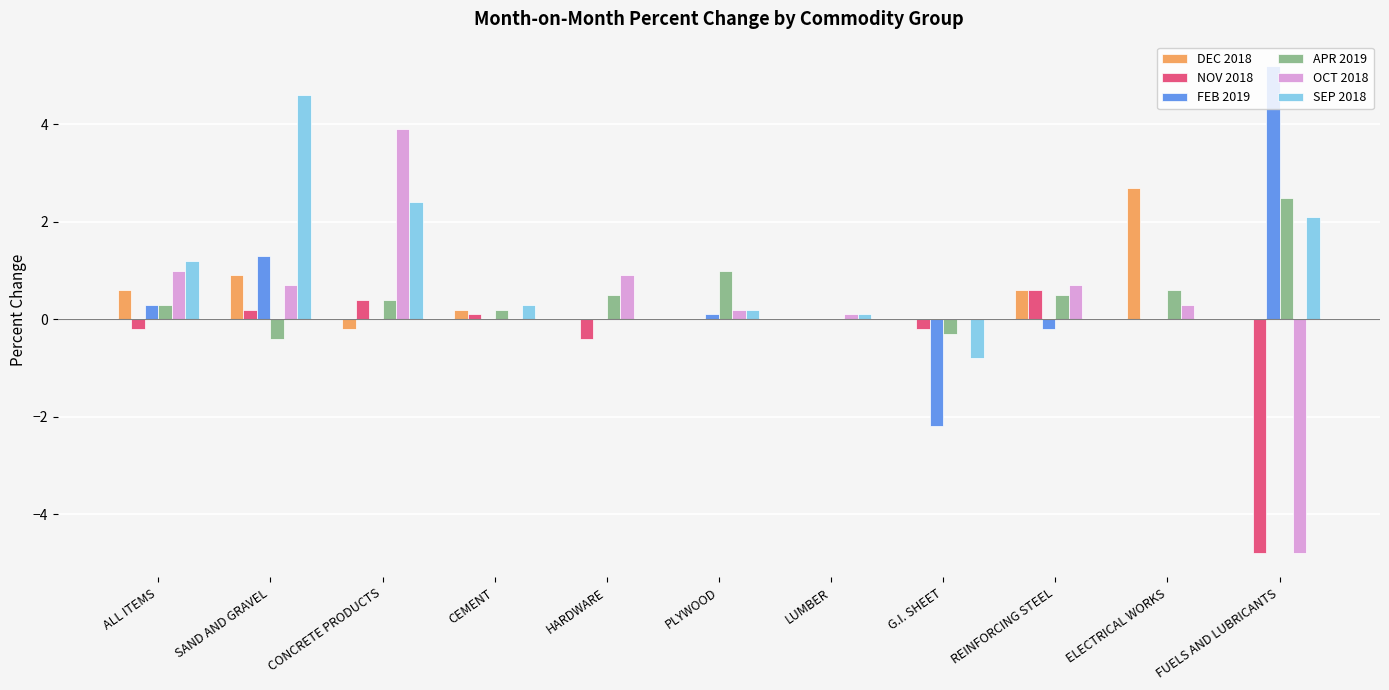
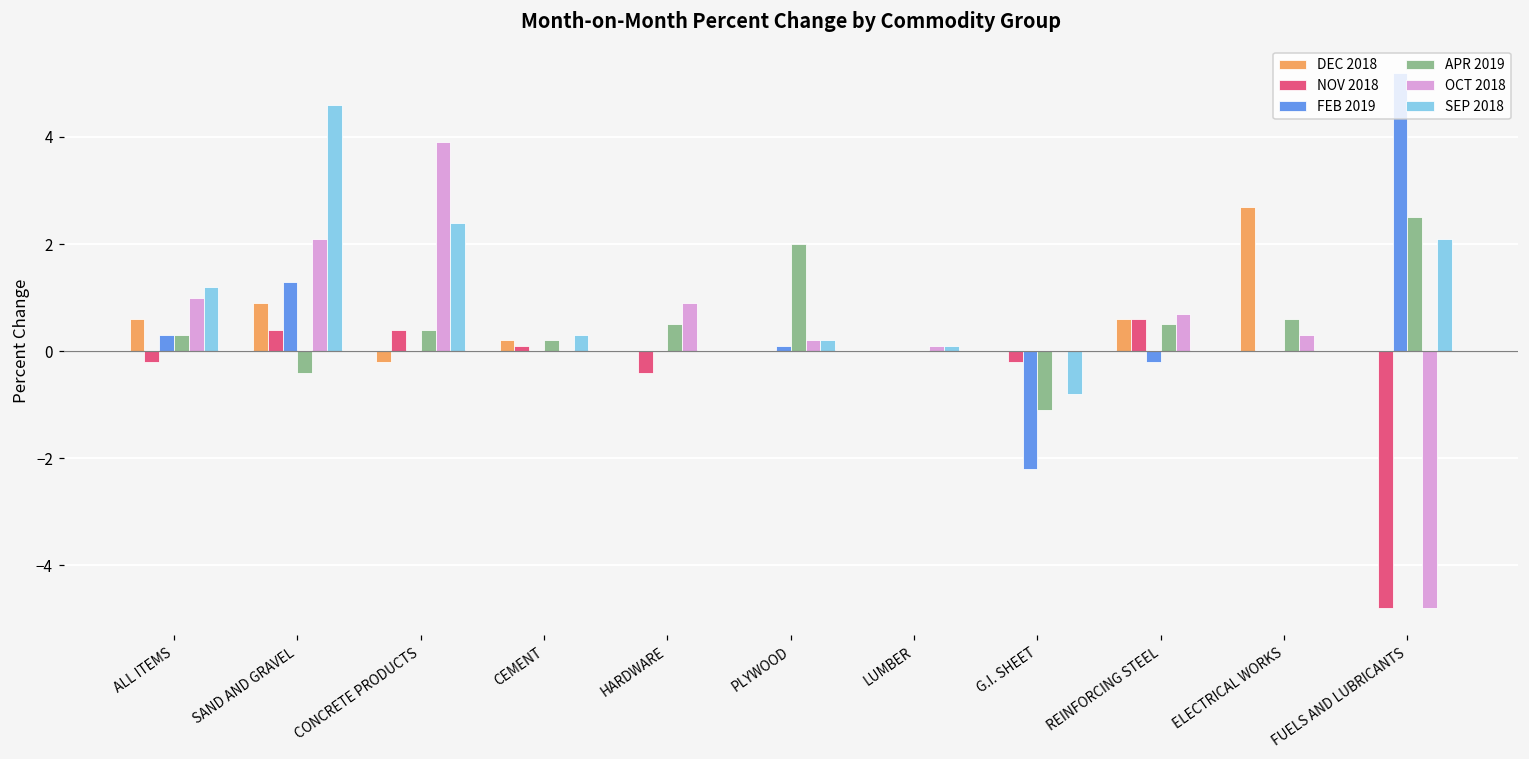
  {
    "DEC 2018": {
      "ALL ITEMS": 0.6,
      "SAND AND GRAVEL": 0.9,
      "CONCRETE PRODUCTS": -0.2,
      "CEMENT": 0.2,
      "HARDWARE": 0.0,
      "PLYWOOD": 0.0,
      "LUMBER": 0.0,
      "G.I. SHEET": 0.0,
      "REINFORCING STEEL": 0.6,
      "ELECTRICAL WORKS": 2.7,
      "FUELS AND LUBRICANTS": 0.0
    },
    "NOV 2018": {
      "ALL ITEMS": -0.2,
-     "SAND AND GRAVEL": 0.2,
+     "SAND AND GRAVEL": 0.4,
      "CONCRETE PRODUCTS": 0.4,
      "CEMENT": 0.1,
      "HARDWARE": -0.4,
      "PLYWOOD": 0.0,
      "LUMBER": 0.0,
      "G.I. SHEET": -0.2,
      "REINFORCING STEEL": 0.6,
      "ELECTRICAL WORKS": 0.0,
      "FUELS AND LUBRICANTS": -4.8
    },
    "FEB 2019": {
      "ALL ITEMS": 0.3,
      "SAND AND GRAVEL": 1.3,
      "CONCRETE PRODUCTS": 0.0,
      "CEMENT": 0.0,
      "HARDWARE": 0.0,
      "PLYWOOD": 0.1,
      "LUMBER": 0.0,
      "G.I. SHEET": -2.2,
      "REINFORCING STEEL": -0.2,
      "ELECTRICAL WORKS": 0.0
    },
    "APR 2019": {
      "ALL ITEMS": 0.3,
      "SAND AND GRAVEL": -0.4,
      "CONCRETE PRODUCTS": 0.4,
      "CEMENT": 0.2,
      "HARDWARE": 0.5,
-     "PLYWOOD": 1,
+     "PLYWOOD": 2,
      "LUMBER": 0.0,
-     "G.I. SHEET": -0.3,
+     "G.I. SHEET": -1.1,
      "REINFORCING STEEL": 0.5,
      "ELECTRICAL WORKS": 0.6,
      "FUELS AND LUBRICANTS": 2.5
    },
    "OCT 2018": {
      "ALL ITEMS": 1.0,
-     "SAND AND GRAVEL": 0.7,
+     "SAND AND GRAVEL": 2.1,
      "CONCRETE PRODUCTS": 3.9,
      "CEMENT": 0.0,
      "HARDWARE": 0.9,
      "PLYWOOD": 0.2,
      "LUMBER": 0.1,
      "G.I. SHEET": 0.0,
      "REINFORCING STEEL": 0.7,
      "ELECTRICAL WORKS": 0.3,
      "FUELS AND LUBRICANTS": -4.8
    },
    "SEP 2018": {
      "ALL ITEMS": 1.2,
      "SAND AND GRAVEL": 4.6,
      "CONCRETE PRODUCTS": 2.4,
      "CEMENT": 0.3,
      "HARDWARE": 0.0,
      "PLYWOOD": 0.2,
      "LUMBER": 0.1,
      "G.I. SHEET": -0.8,
      "REINFORCING STEEL": 0.0,
      "ELECTRICAL WORKS": 0.0,
      "FUELS AND LUBRICANTS": 2.1
    }
  }
